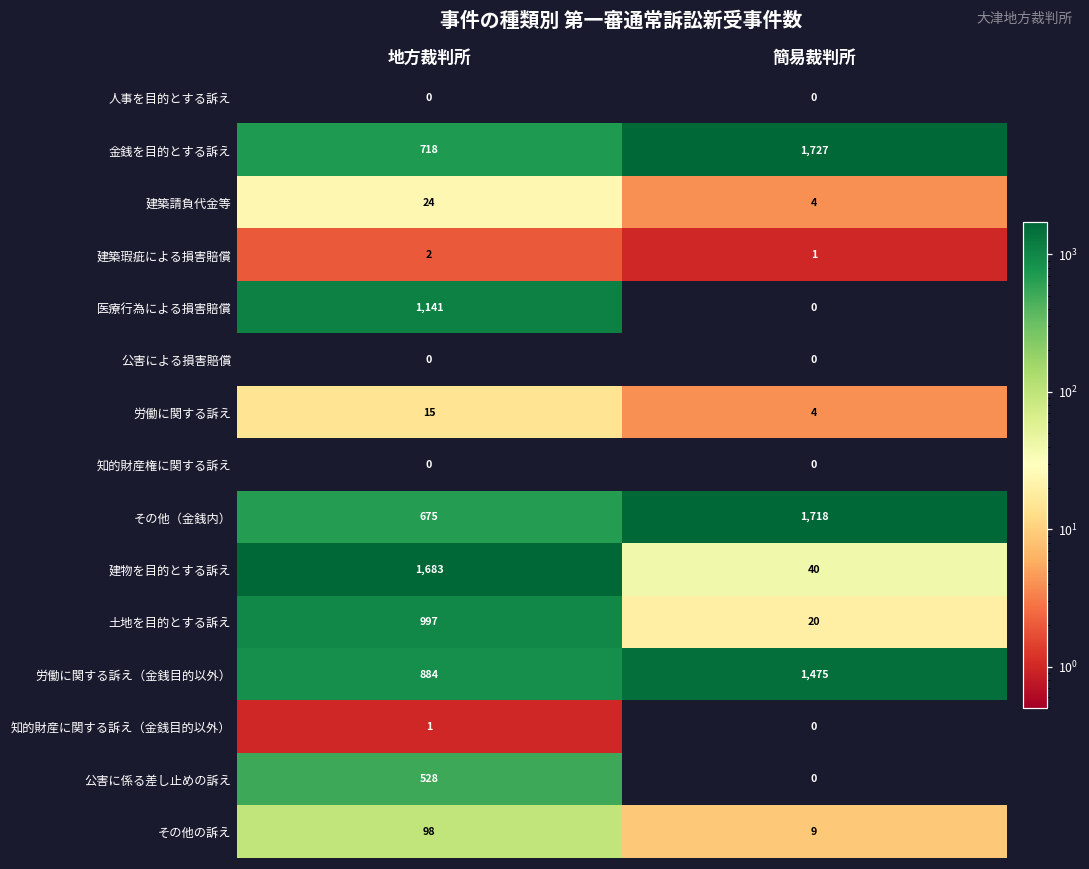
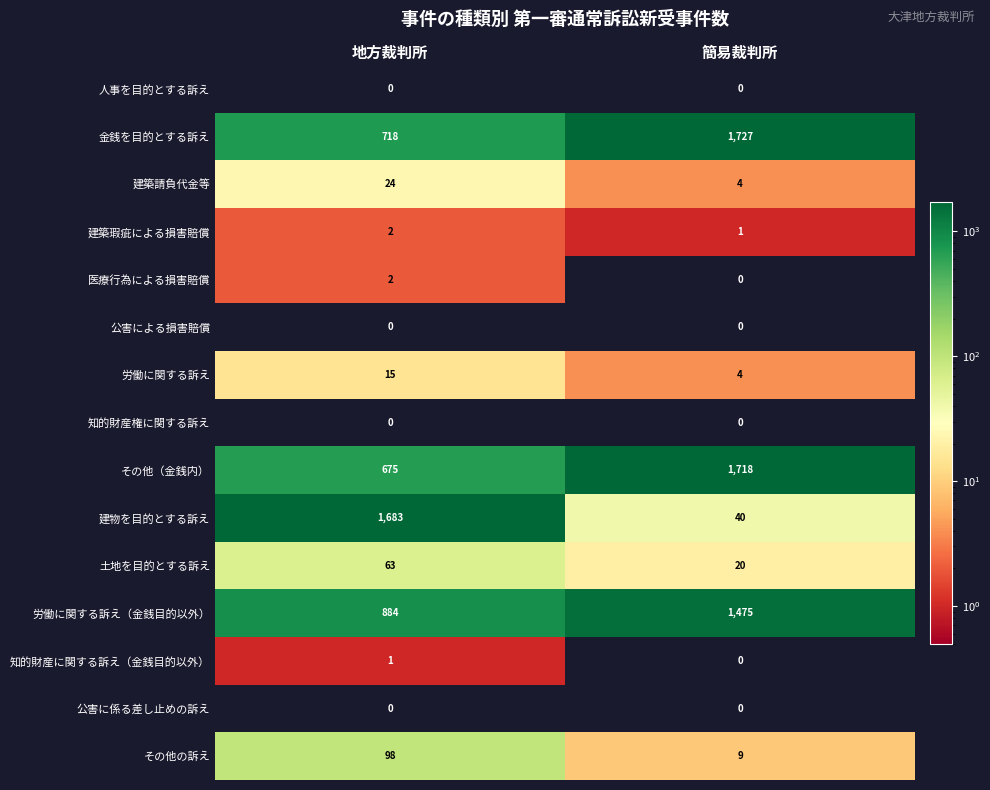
  {
    "人事を目的とする訴え": {
      "地方裁判所": "0",
      "簡易裁判所": "0"
    },
    "金銭を目的とする訴え": {
      "地方裁判所": "718",
      "簡易裁判所": "1,727"
    },
    "建築請負代金等": {
      "地方裁判所": "24",
      "簡易裁判所": "4"
    },
    "建築瑕疵による損害賠償": {
      "地方裁判所": "2",
      "簡易裁判所": "1"
    },
    "医療行為による損害賠償": {
-     "地方裁判所": "1,141",
+     "地方裁判所": "2",
      "簡易裁判所": "0"
    },
    "公害による損害賠償": {
      "地方裁判所": "0",
      "簡易裁判所": "0"
    },
    "労働に関する訴え": {
      "地方裁判所": "15",
      "簡易裁判所": "4"
    },
    "知的財産権に関する訴え": {
      "地方裁判所": "0",
      "簡易裁判所": "0"
    },
    "その他（金銭内）": {
      "地方裁判所": "675",
      "簡易裁判所": "1,718"
    },
    "建物を目的とする訴え": {
      "地方裁判所": "1,683",
      "簡易裁判所": "40"
    },
    "土地を目的とする訴え": {
-     "地方裁判所": "997",
+     "地方裁判所": "63",
      "簡易裁判所": "20"
    },
    "労働に関する訴え（金銭目的以外）": {
      "地方裁判所": "884",
      "簡易裁判所": "1,475"
    },
    "知的財産に関する訴え（金銭目的以外）": {
      "地方裁判所": "1",
      "簡易裁判所": "0"
    },
    "公害に係る差し止めの訴え": {
-     "地方裁判所": "528",
+     "地方裁判所": "0",
      "簡易裁判所": "0"
    },
    "その他の訴え": {
      "地方裁判所": "98",
      "簡易裁判所": "9"
    }
  }
